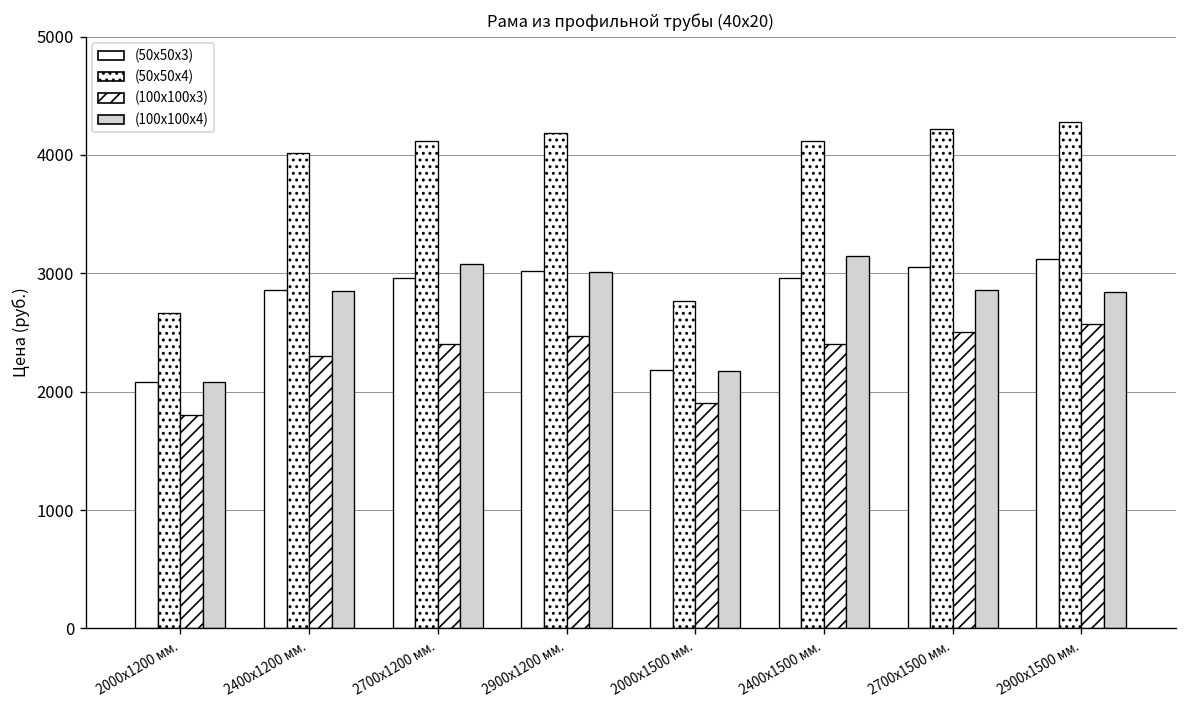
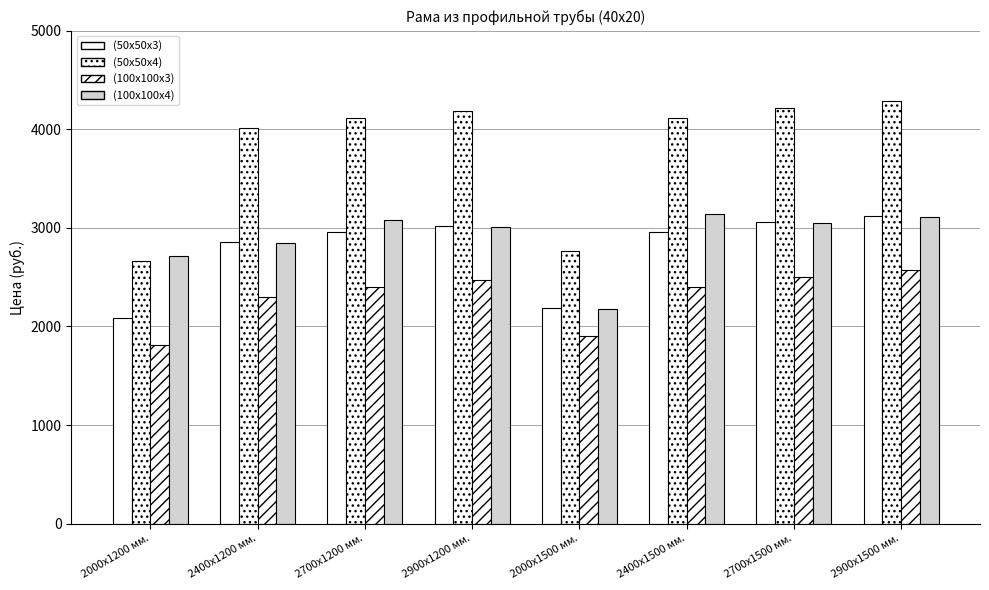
  {
    "(100х100х4)": {
-     "2000х1200 мм.": 2100,
+     "2000х1200 мм.": 2700,
      "2400х1200 мм.": 2800,
      "2700х1200 мм.": 3100,
      "2900х1200 мм.": 3000,
      "2000х1500 мм.": 2200,
      "2400х1500 мм.": 3100,
-     "2700х1500 мм.": 2900,
-     "2900х1500 мм.": 2800
+     "2700х1500 мм.": 3000,
+     "2900х1500 мм.": 3100
    }
  }
